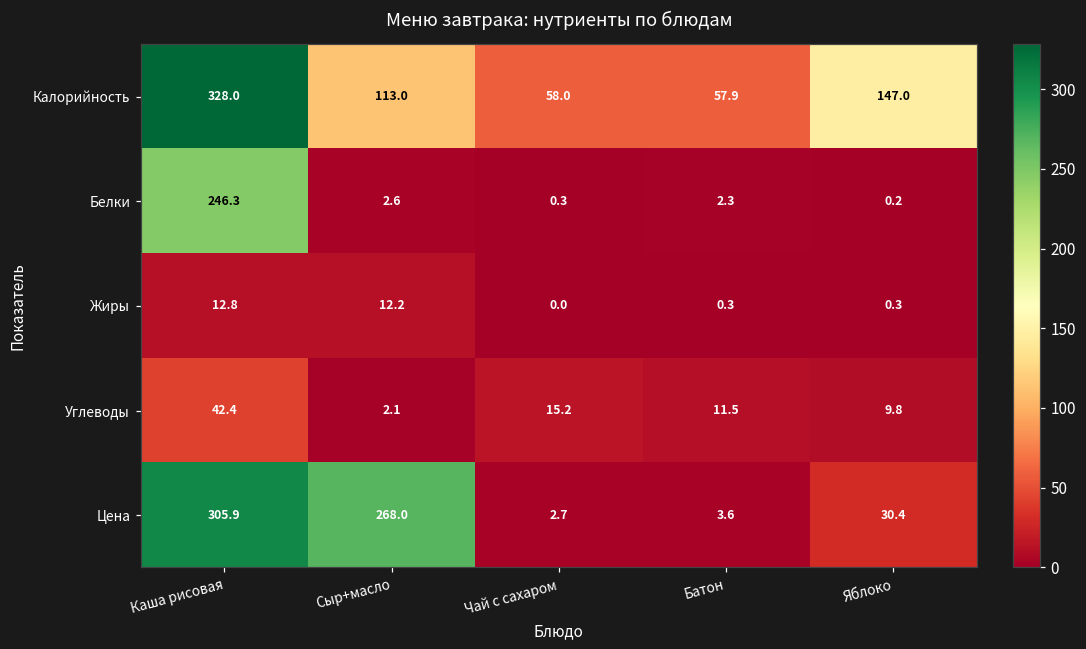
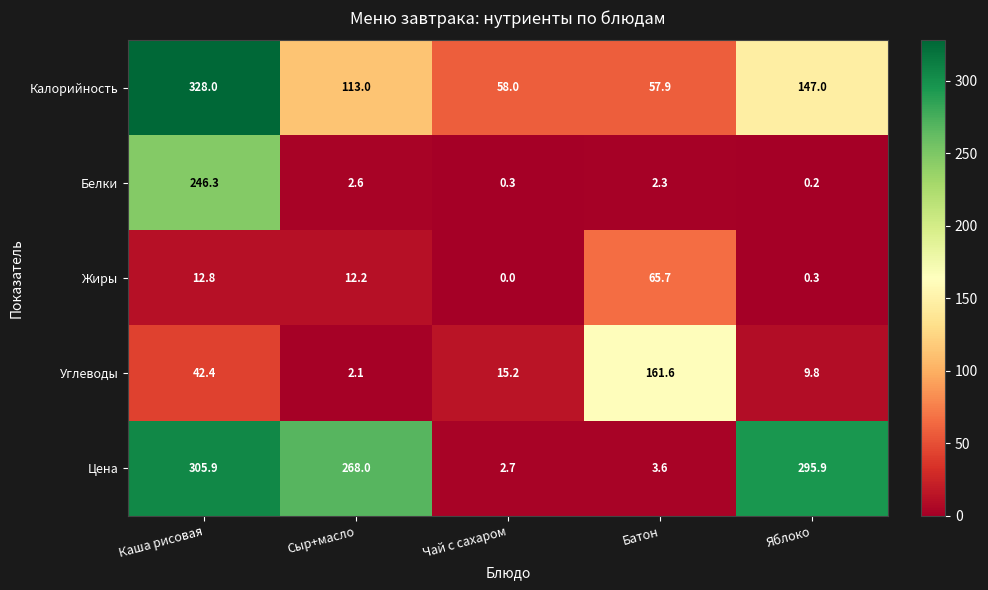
  {
    "Калорийность": {
      "Каша рисовая": 328.0,
      "Сыр+масло": 113.0,
      "Чай с сахаром": 58.0,
      "Батон": 57.9,
      "Яблоко": 147.0
    },
    "Белки": {
      "Каша рисовая": 246.3,
      "Сыр+масло": 2.6,
      "Чай с сахаром": 0.3,
      "Батон": 2.3,
      "Яблоко": 0.2
    },
    "Жиры": {
      "Каша рисовая": 12.8,
      "Сыр+масло": 12.2,
      "Чай с сахаром": 0.0,
-     "Батон": 0.3,
+     "Батон": 65.7,
      "Яблоко": 0.3
    },
    "Углеводы": {
      "Каша рисовая": 42.4,
      "Сыр+масло": 2.1,
      "Чай с сахаром": 15.2,
-     "Батон": 11.5,
+     "Батон": 161.6,
      "Яблоко": 9.8
    },
    "Цена": {
      "Каша рисовая": 305.9,
      "Сыр+масло": 268.0,
      "Чай с сахаром": 2.7,
      "Батон": 3.6,
-     "Яблоко": 30.4
+     "Яблоко": 295.9
    }
  }
